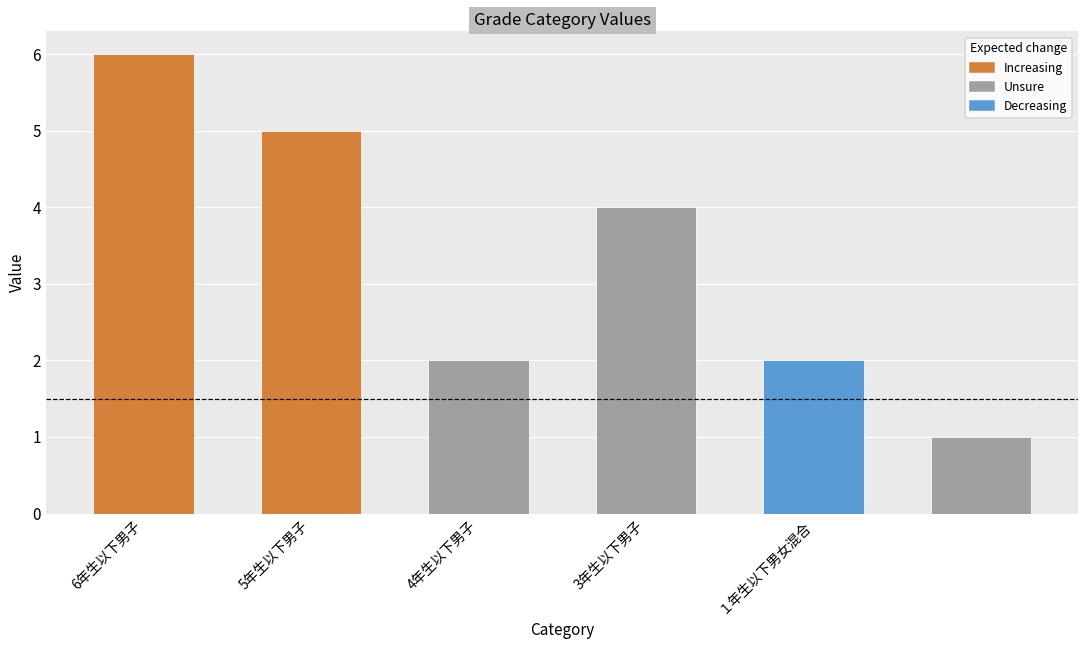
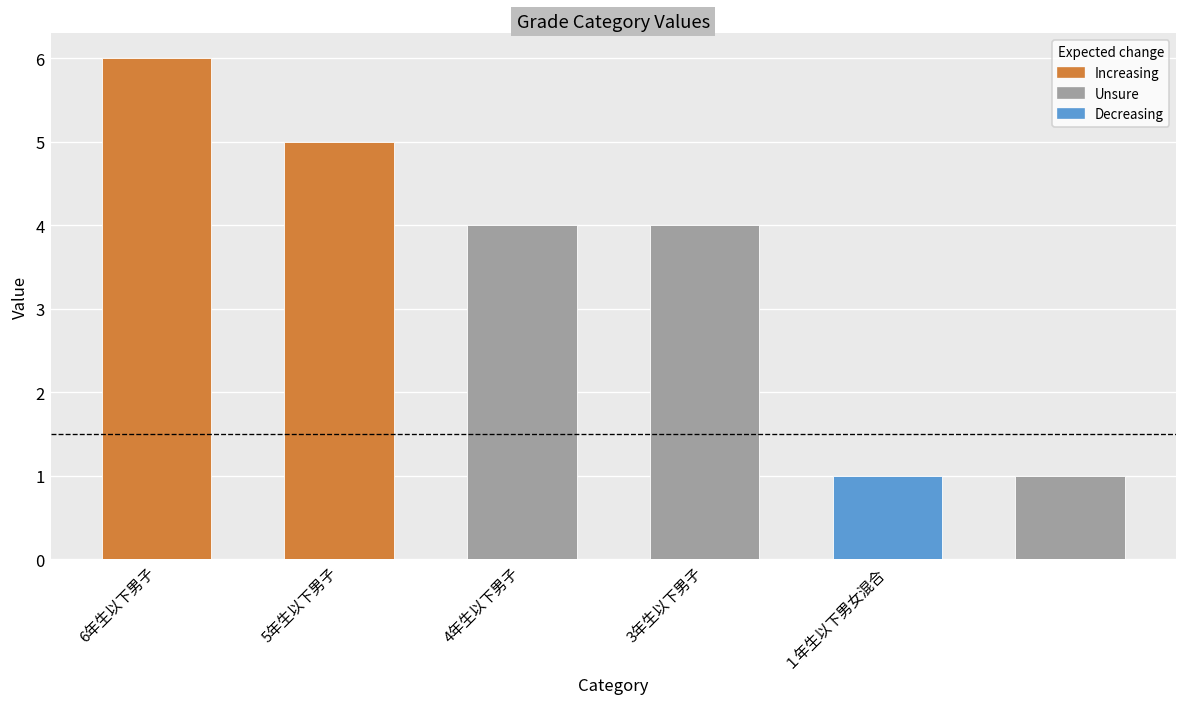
  {
    "6年生以下男子": 6,
    "5年生以下男子": 5,
-   "4年生以下男子": 2,
+   "4年生以下男子": 4,
    "3年生以下男子": 4,
-   "１年生以下男女混合": 2
+   "１年生以下男女混合": 1
  }
